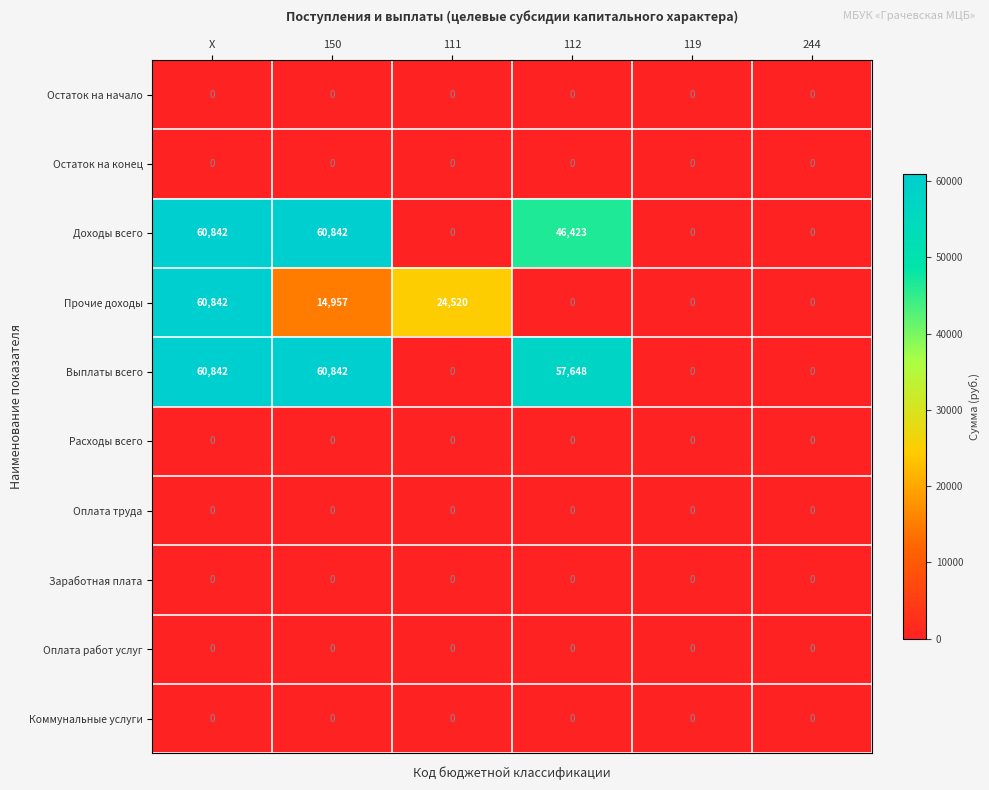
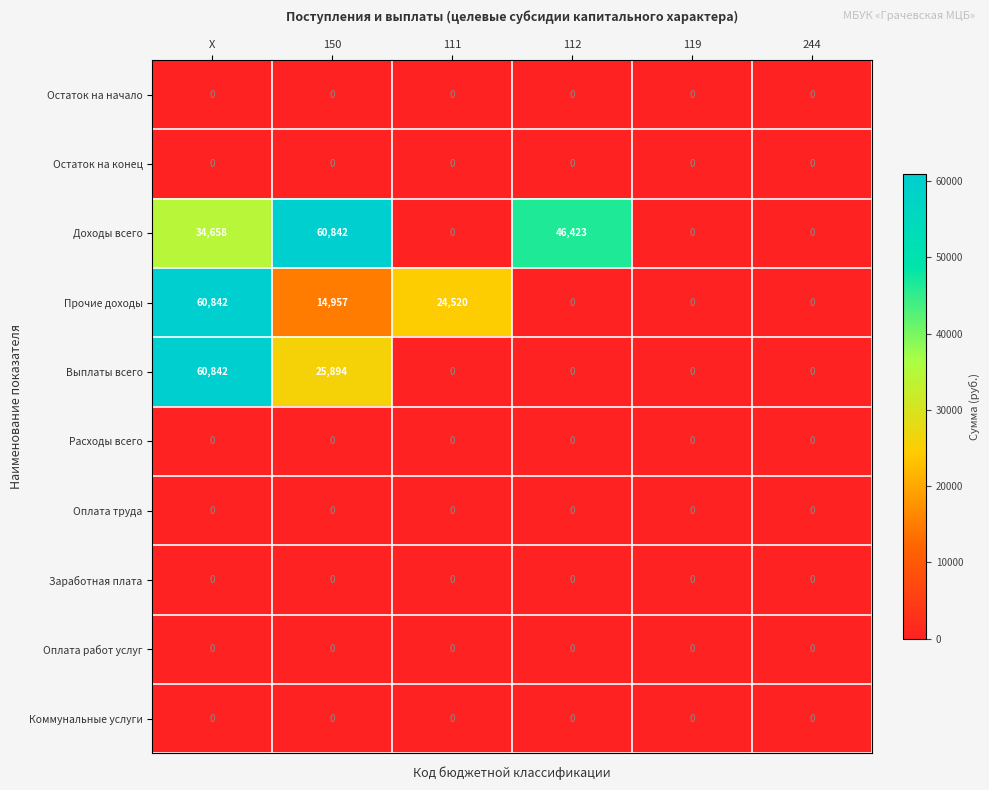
  {
    "Остаток на начало": {
      "X": "0",
      "150": "0",
      "111": "0",
      "112": "0",
      "119": "0",
      "244": "0"
    },
    "Остаток на конец": {
      "X": "0",
      "150": "0",
      "111": "0",
      "112": "0",
      "119": "0",
      "244": "0"
    },
    "Доходы всего": {
-     "X": "60,842",
+     "X": "34,658",
      "150": "60,842",
      "111": "0",
      "112": "46,423",
      "119": "0",
      "244": "0"
    },
    "Прочие доходы": {
      "X": "60,842",
      "150": "14,957",
      "111": "24,520",
      "112": "0",
      "119": "0",
      "244": "0"
    },
    "Выплаты всего": {
      "X": "60,842",
-     "150": "60,842",
+     "150": "25,894",
      "111": "0",
-     "112": "57,648",
+     "112": "0",
      "119": "0",
      "244": "0"
    },
    "Расходы всего": {
      "X": "0",
      "150": "0",
      "111": "0",
      "112": "0",
      "119": "0",
      "244": "0"
    },
    "Оплата труда": {
      "X": "0",
      "150": "0",
      "111": "0",
      "112": "0",
      "119": "0",
      "244": "0"
    },
    "Заработная плата": {
      "X": "0",
      "150": "0",
      "111": "0",
      "112": "0",
      "119": "0",
      "244": "0"
    },
    "Оплата работ услуг": {
      "X": "0",
      "150": "0",
      "111": "0",
      "112": "0",
      "119": "0",
      "244": "0"
    },
    "Коммунальные услуги": {
      "X": "0",
      "150": "0",
      "111": "0",
      "112": "0",
      "119": "0",
      "244": "0"
    }
  }
